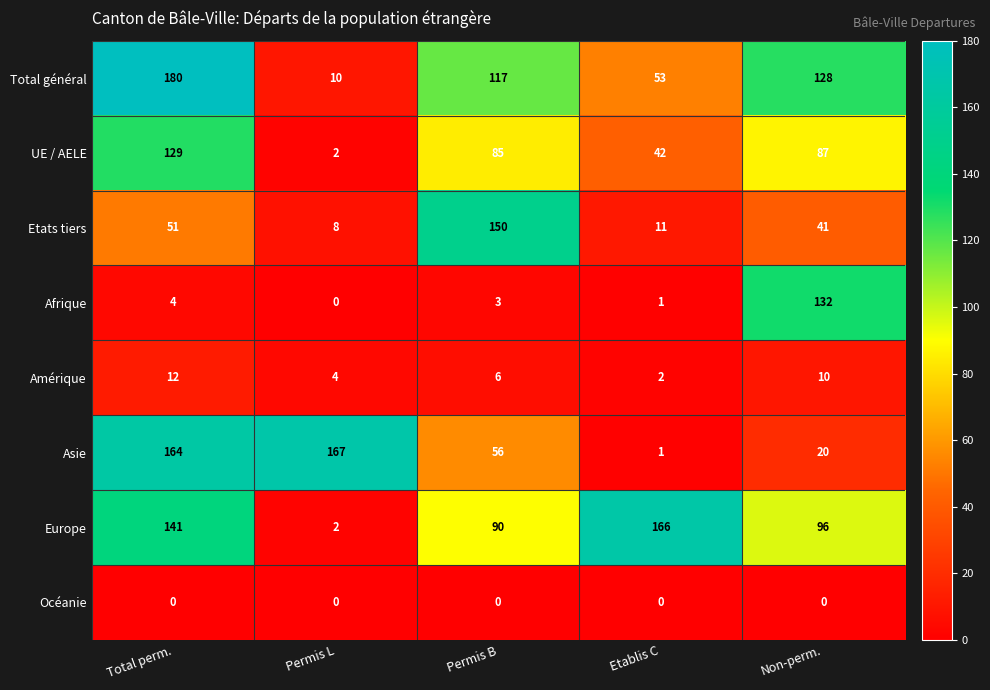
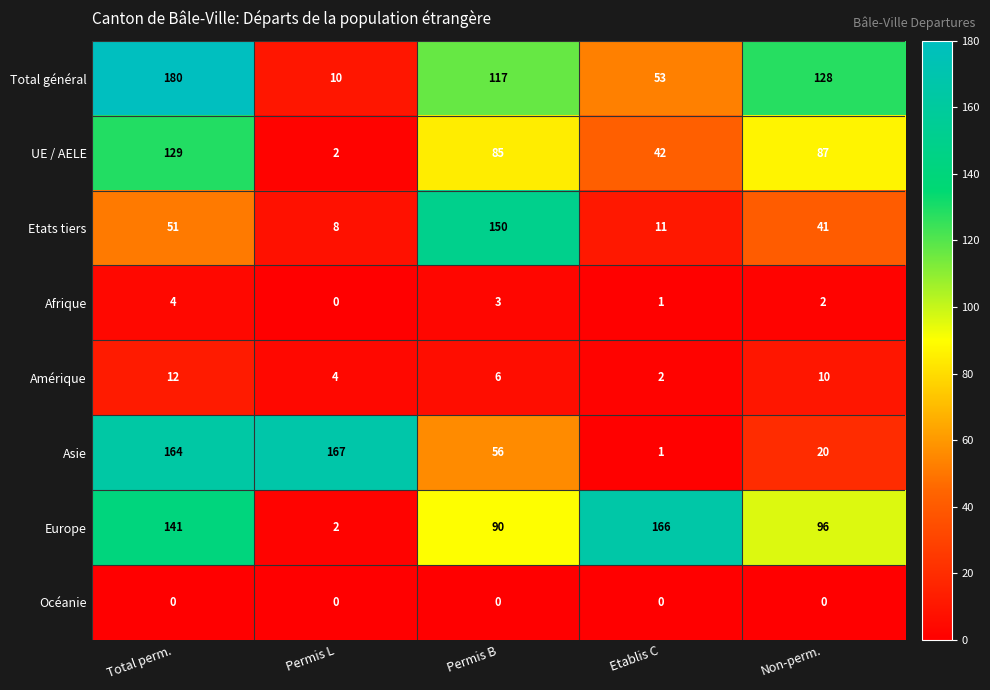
  {
    "Total général": {
      "Total perm.": 180,
      "Permis L": 10,
      "Permis B": 117,
      "Etablis C": 53,
      "Non-perm.": 128
    },
    "UE / AELE": {
      "Total perm.": 129,
      "Permis L": 2,
      "Permis B": 85,
      "Etablis C": 42,
      "Non-perm.": 87
    },
    "Etats tiers": {
      "Total perm.": 51,
      "Permis L": 8,
      "Permis B": 150,
      "Etablis C": 11,
      "Non-perm.": 41
    },
    "Afrique": {
      "Total perm.": 4,
      "Permis L": 0,
      "Permis B": 3,
      "Etablis C": 1,
-     "Non-perm.": 132
+     "Non-perm.": 2
    },
    "Amérique": {
      "Total perm.": 12,
      "Permis L": 4,
      "Permis B": 6,
      "Etablis C": 2,
      "Non-perm.": 10
    },
    "Asie": {
      "Total perm.": 164,
      "Permis L": 167,
      "Permis B": 56,
      "Etablis C": 1,
      "Non-perm.": 20
    },
    "Europe": {
      "Total perm.": 141,
      "Permis L": 2,
      "Permis B": 90,
      "Etablis C": 166,
      "Non-perm.": 96
    },
    "Océanie": {
      "Total perm.": 0,
      "Permis L": 0,
      "Permis B": 0,
      "Etablis C": 0,
      "Non-perm.": 0
    }
  }
